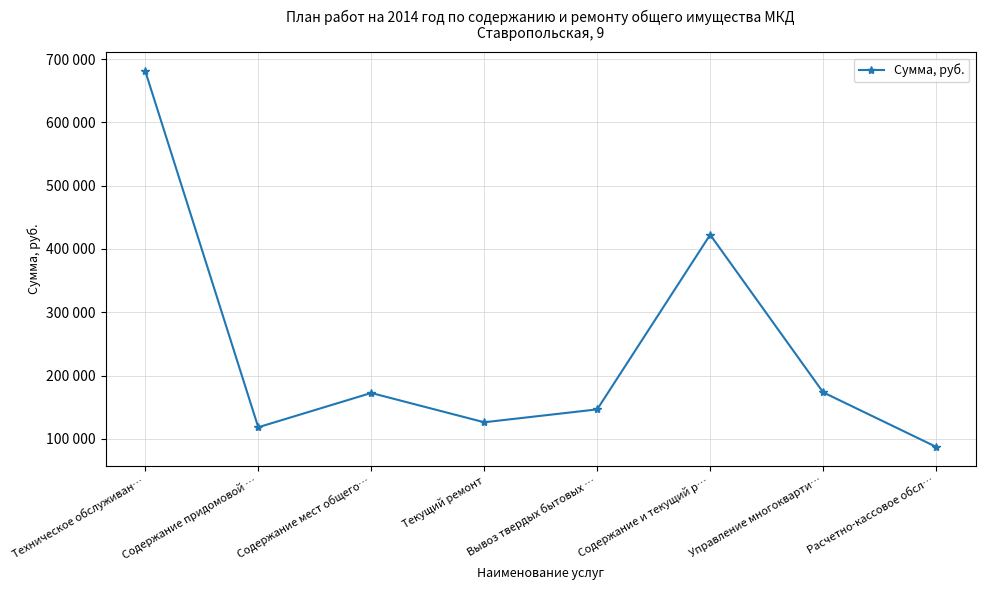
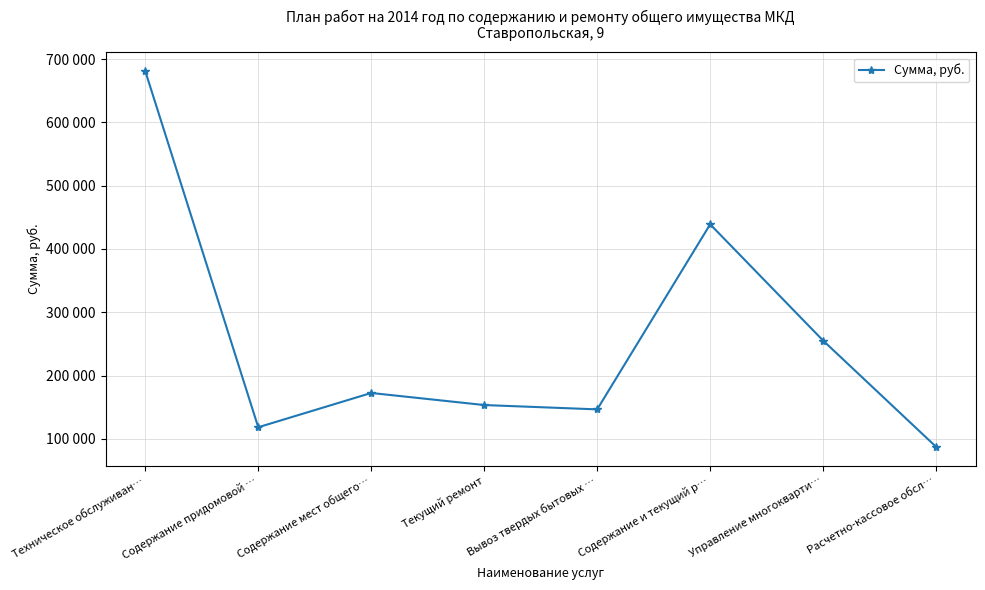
  {
    "Техническое обслуживан…": 680000,
    "Содержание придомовой …": 120000,
    "Содержание мест общего…": 170000,
-   "Текущий ремонт": 130000,
+   "Текущий ремонт": 150000,
    "Вывоз твердых бытовых …": 150000,
-   "Содержание и текущий р…": 420000,
-   "Управление многокварти…": 170000,
+   "Содержание и текущий р…": 440000,
+   "Управление многокварти…": 260000,
    "Расчетно-кассовое обсл…": 90000
  }
